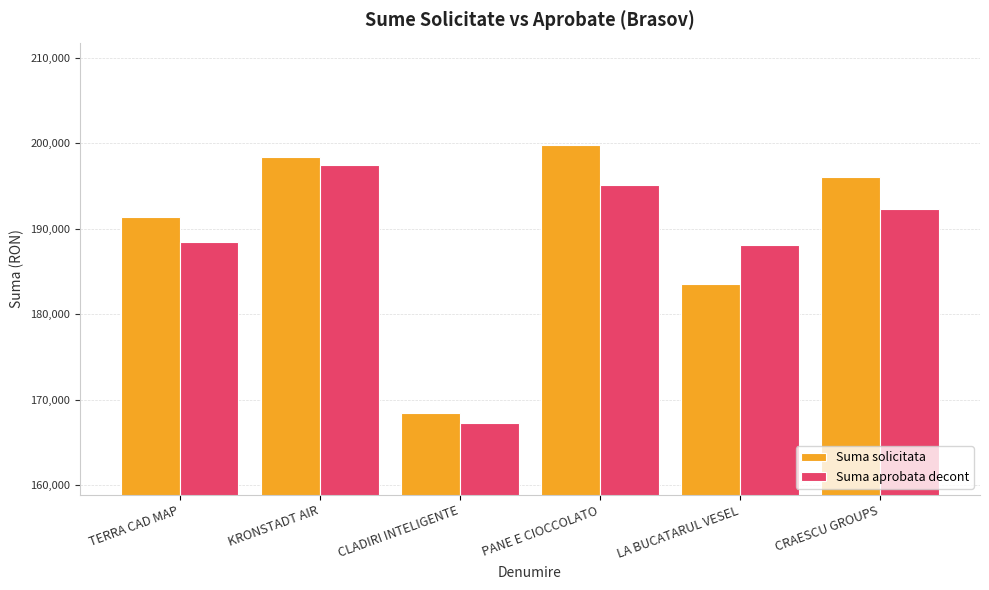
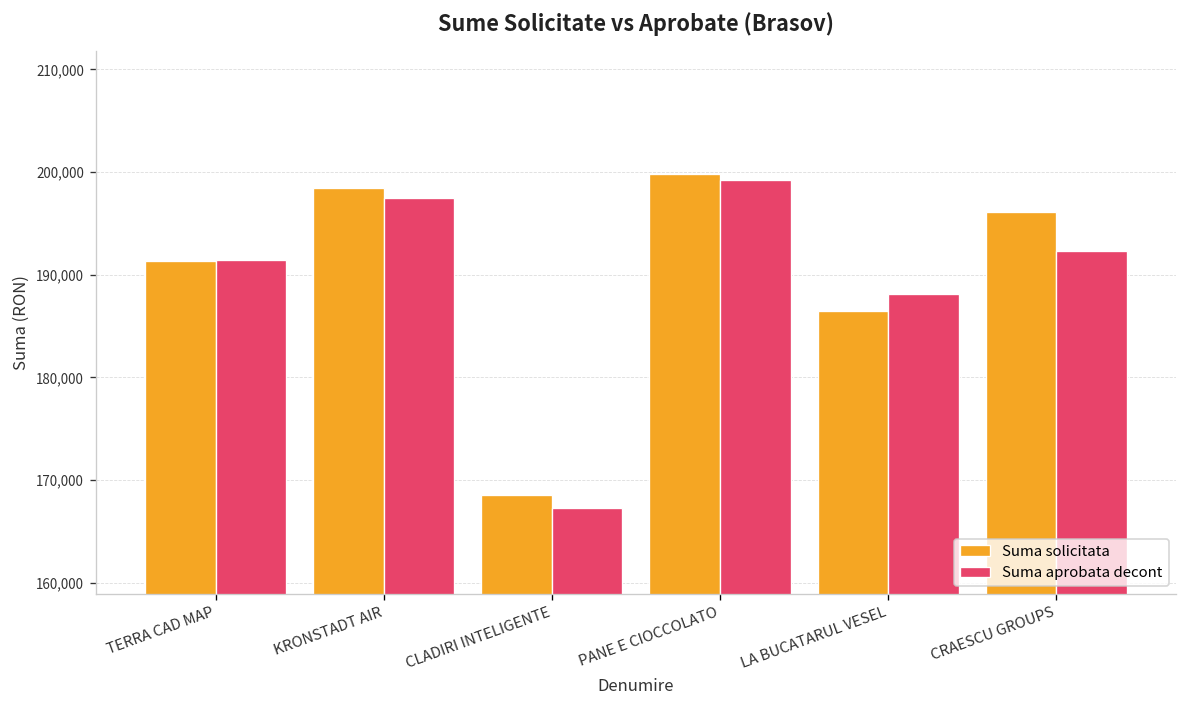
  {
    "Suma solicitata": {
      "TERRA CAD MAP": "191,000",
      "KRONSTADT AIR": "198,000",
      "CLADIRI INTELIGENTE": "169,000",
      "PANE E CIOCCOLATO": "200,000",
-     "LA BUCATARUL VESEL": "184,000",
+     "LA BUCATARUL VESEL": "186,000",
      "CRAESCU GROUPS": "196,000"
    },
    "Suma aprobata decont": {
-     "TERRA CAD MAP": "189,000",
+     "TERRA CAD MAP": "191,000",
      "KRONSTADT AIR": "198,000",
      "CLADIRI INTELIGENTE": "167,000",
-     "PANE E CIOCCOLATO": "195,000",
+     "PANE E CIOCCOLATO": "199,000",
      "LA BUCATARUL VESEL": "188,000",
      "CRAESCU GROUPS": "192,000"
    }
  }
